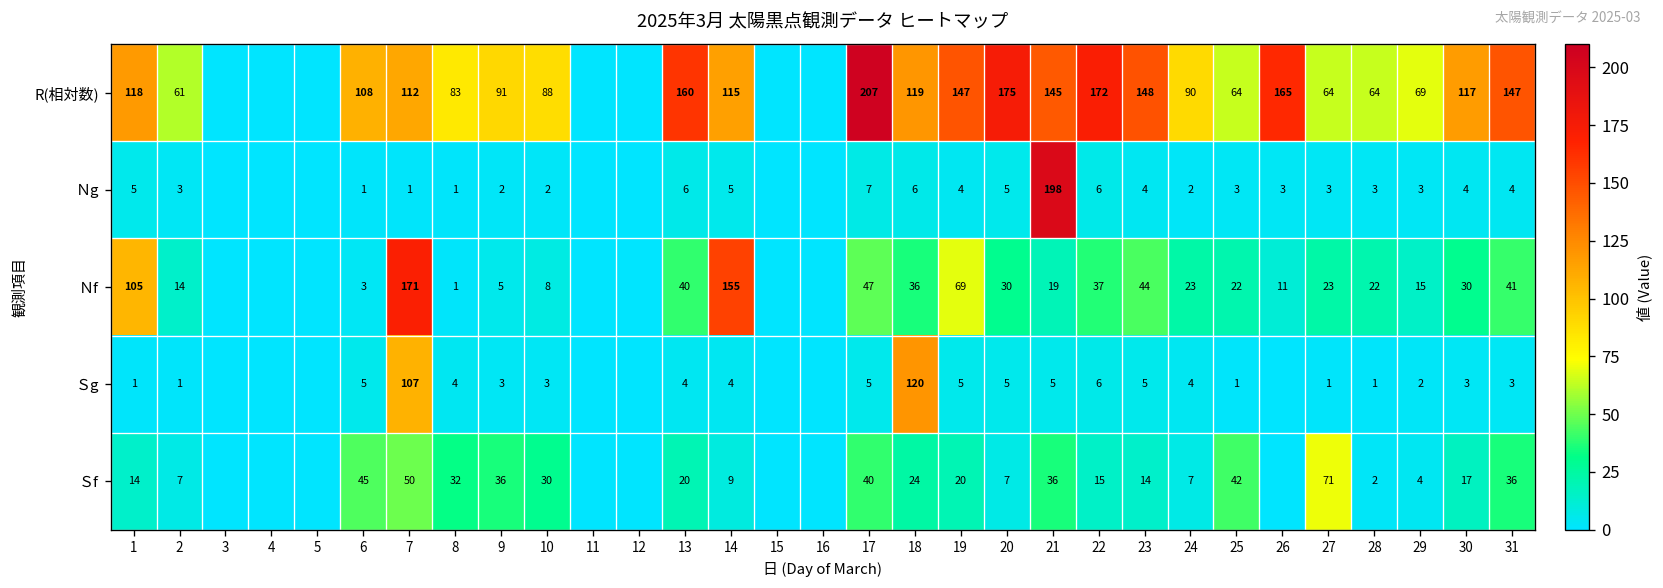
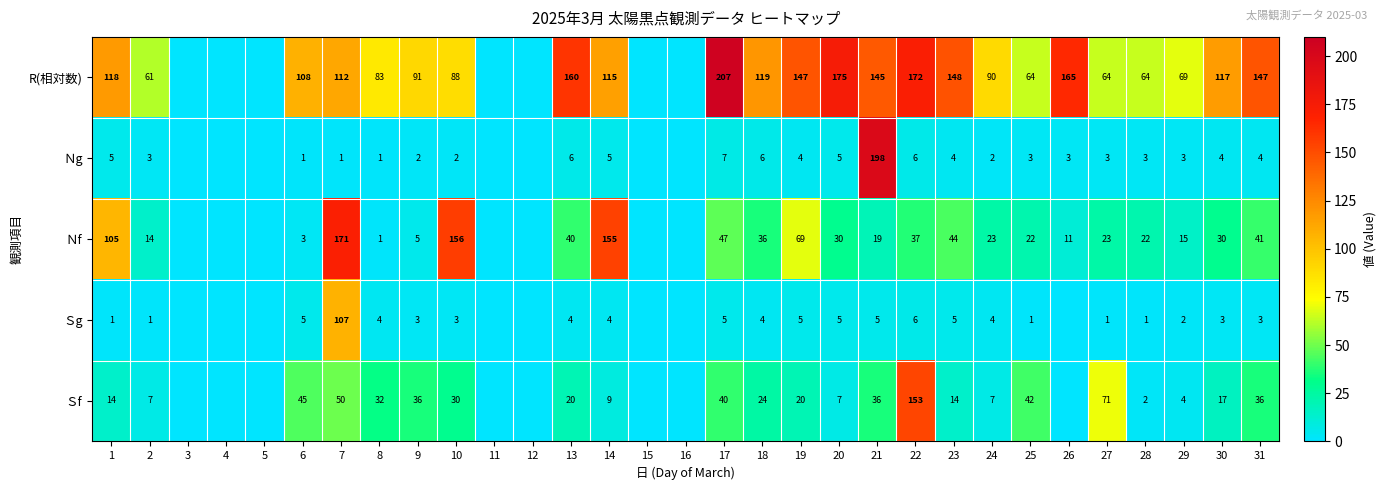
  {
    "R(相対数)": {
      "1": 118,
      "2": 61,
      "6": 108,
      "7": 112,
      "8": 83,
      "9": 91,
      "10": 88,
      "13": 160,
      "14": 115,
      "17": 207,
      "18": 119,
      "19": 147,
      "20": 175,
      "21": 145,
      "22": 172,
      "23": 148,
      "24": 90,
      "25": 64,
      "26": 165,
      "27": 64,
      "28": 64,
      "29": 69,
      "30": 117,
      "31": 147
    },
    "Ｎg": {
      "1": 5,
      "2": 3,
      "6": 1,
      "7": 1,
      "8": 1,
      "9": 2,
      "10": 2,
      "13": 6,
      "14": 5,
      "17": 7,
      "18": 6,
      "19": 4,
      "20": 5,
      "21": 198,
      "22": 6,
      "23": 4,
      "24": 2,
      "25": 3,
      "26": 3,
      "27": 3,
      "28": 3,
      "29": 3,
      "30": 4,
      "31": 4
    },
    "Ｎf": {
      "1": 105,
      "2": 14,
      "6": 3,
      "7": 171,
      "8": 1,
      "9": 5,
-     "10": 8,
+     "10": 156,
      "13": 40,
      "14": 155,
      "17": 47,
      "18": 36,
      "19": 69,
      "20": 30,
      "21": 19,
      "22": 37,
      "23": 44,
      "24": 23,
      "25": 22,
      "26": 11,
      "27": 23,
      "28": 22,
      "29": 15,
      "30": 30,
      "31": 41
    },
    "Ｓg": {
      "1": 1,
      "2": 1,
      "6": 5,
      "7": 107,
      "8": 4,
      "9": 3,
      "10": 3,
      "13": 4,
      "14": 4,
      "17": 5,
-     "18": 120,
+     "18": 4,
      "19": 5,
      "20": 5,
      "21": 5,
      "22": 6,
      "23": 5,
      "24": 4,
      "25": 1,
      "27": 1,
      "28": 1,
      "29": 2,
      "30": 3,
      "31": 3
    },
    "Ｓf": {
      "1": 14,
      "2": 7,
      "6": 45,
      "7": 50,
      "8": 32,
      "9": 36,
      "10": 30,
      "13": 20,
      "14": 9,
      "17": 40,
      "18": 24,
      "19": 20,
      "20": 7,
      "21": 36,
-     "22": 15,
+     "22": 153,
      "23": 14,
      "24": 7,
      "25": 42,
      "27": 71,
      "28": 2,
      "29": 4,
      "30": 17,
      "31": 36
    }
  }
